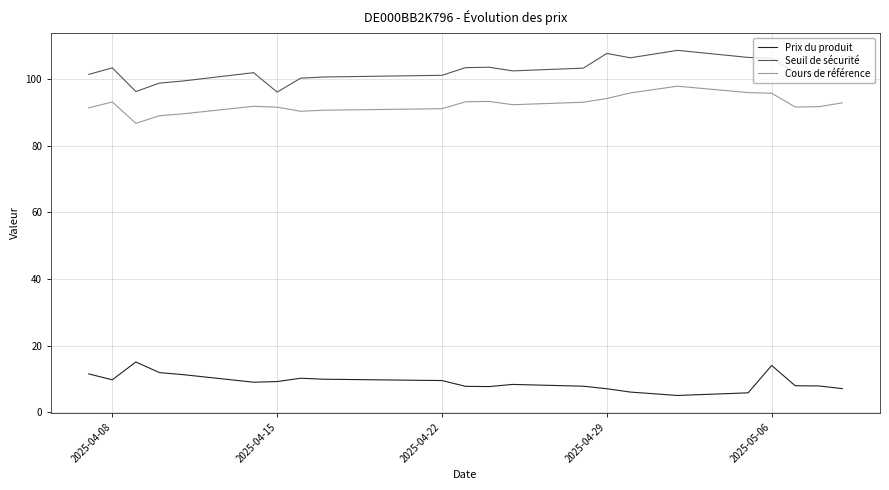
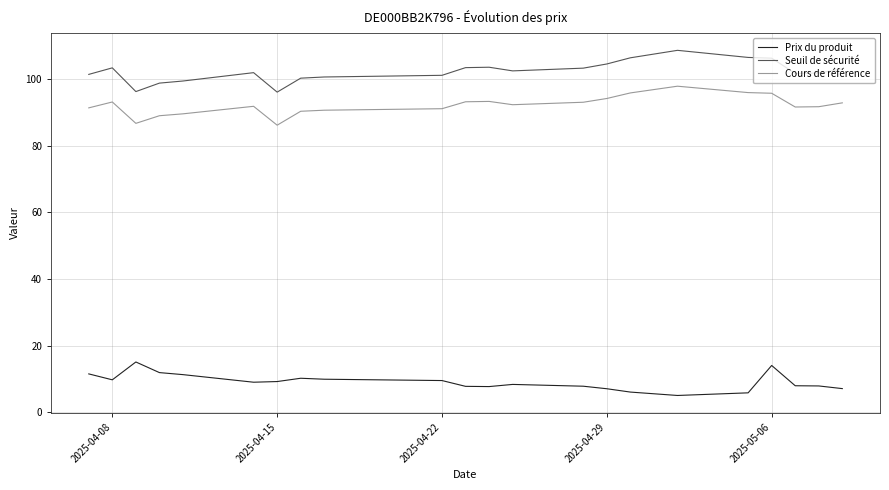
  {
    "Prix du produit": {
      "2025-04-08": 10,
      "2025-04-15": 9,
      "2025-04-22": 10,
      "2025-04-29": 7,
      "2025-05-06": 14
    },
    "Seuil de sécurité": {
      "2025-04-08": 103,
      "2025-04-15": 96,
      "2025-04-22": 101,
-     "2025-04-29": 108
+     "2025-04-29": 105
    },
    "Cours de référence": {
      "2025-04-08": 93,
-     "2025-04-15": 92,
+     "2025-04-15": 86,
      "2025-04-22": 91,
      "2025-04-29": 94,
      "2025-05-06": 96
    }
  }
